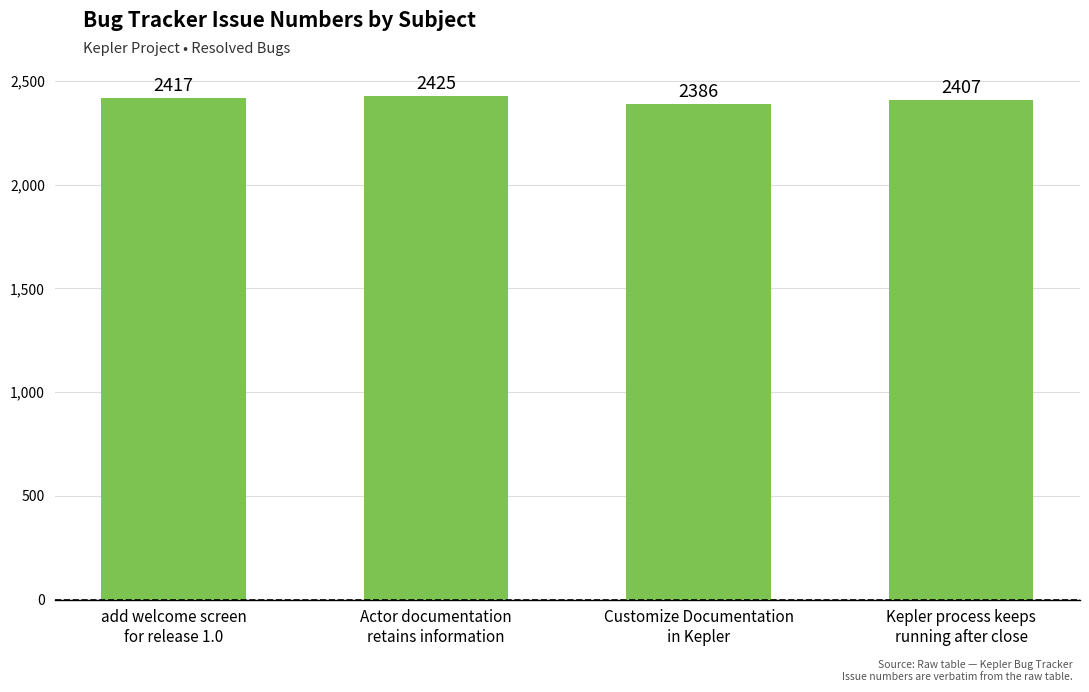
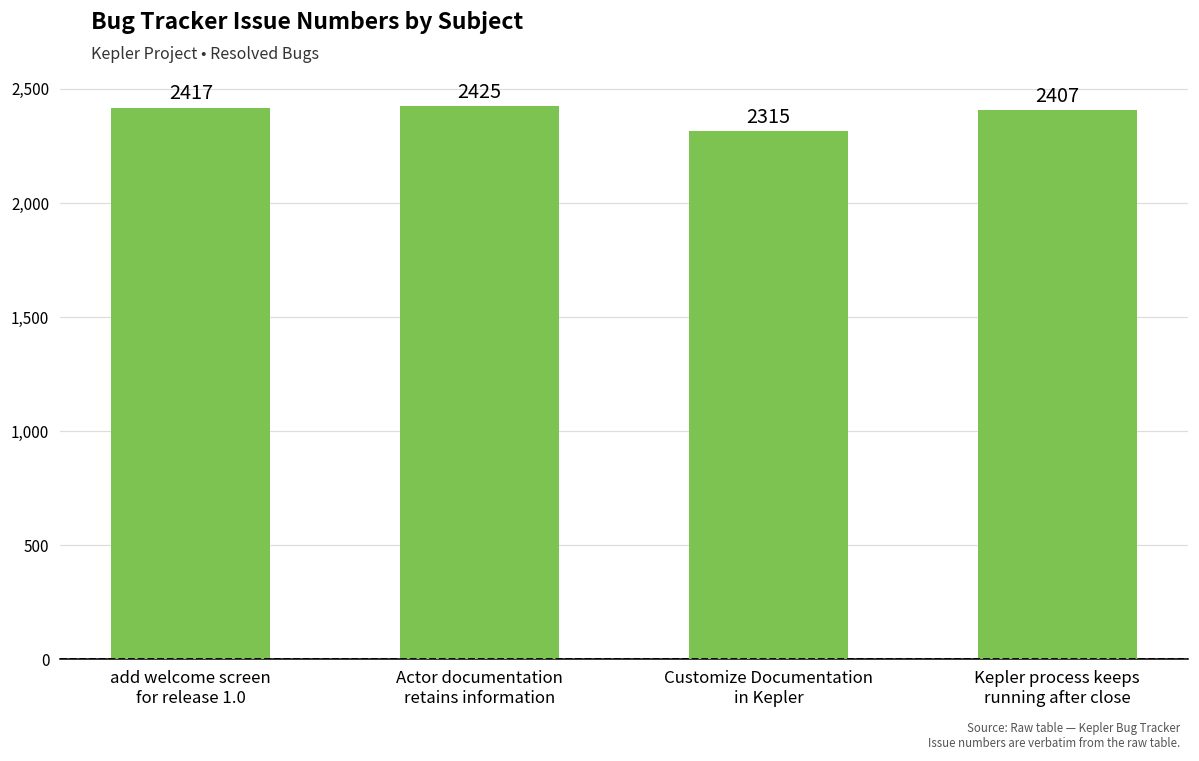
  {
    "add welcome screen for release 1.0": 2417,
    "Actor documentation retains information": 2425,
-   "Customize Documentation in Kepler": 2386,
+   "Customize Documentation in Kepler": 2315,
    "Kepler process keeps running after close": 2407
  }
